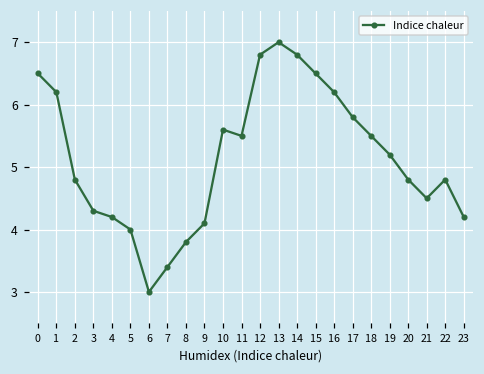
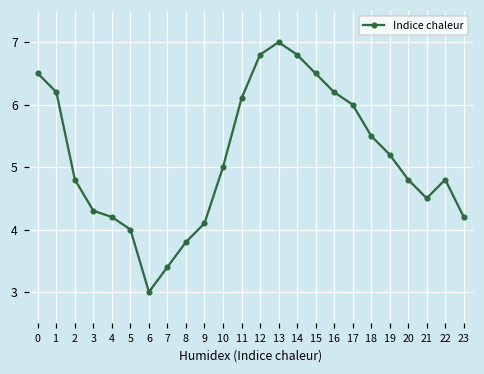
  {
    "0": 6.5,
    "1": 6.2,
    "2": 4.8,
    "3": 4.3,
    "4": 4.2,
    "5": 4.0,
    "6": 3.0,
    "7": 3.4,
    "8": 3.8,
    "9": 4.1,
-   "10": 5.6,
-   "11": 5.5,
+   "10": 5.0,
+   "11": 6.1,
    "12": 6.8,
    "13": 7.0,
    "14": 6.8,
    "15": 6.5,
    "16": 6.2,
-   "17": 5.8,
+   "17": 6.0,
    "18": 5.5,
    "19": 5.2,
    "20": 4.8,
    "21": 4.5,
    "22": 4.8,
    "23": 4.2
  }
